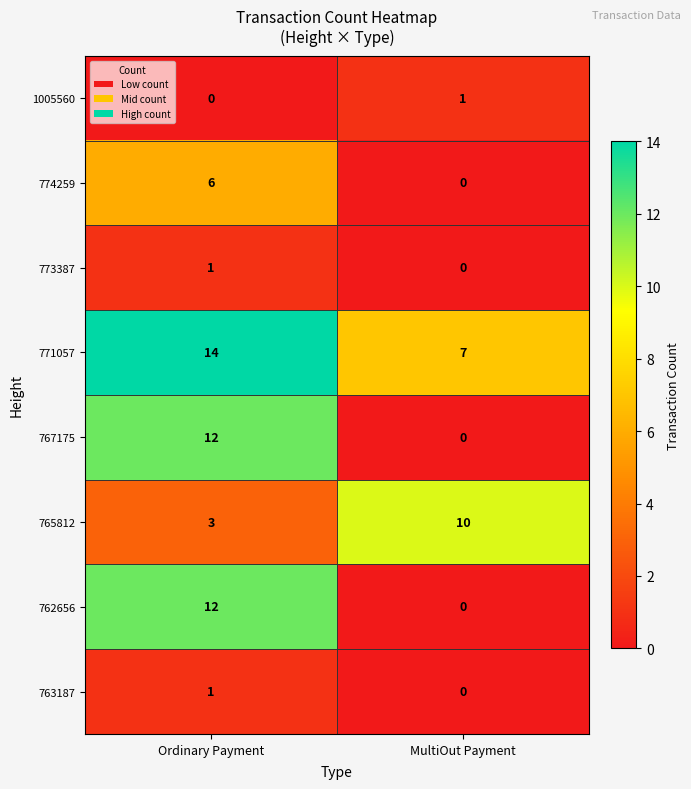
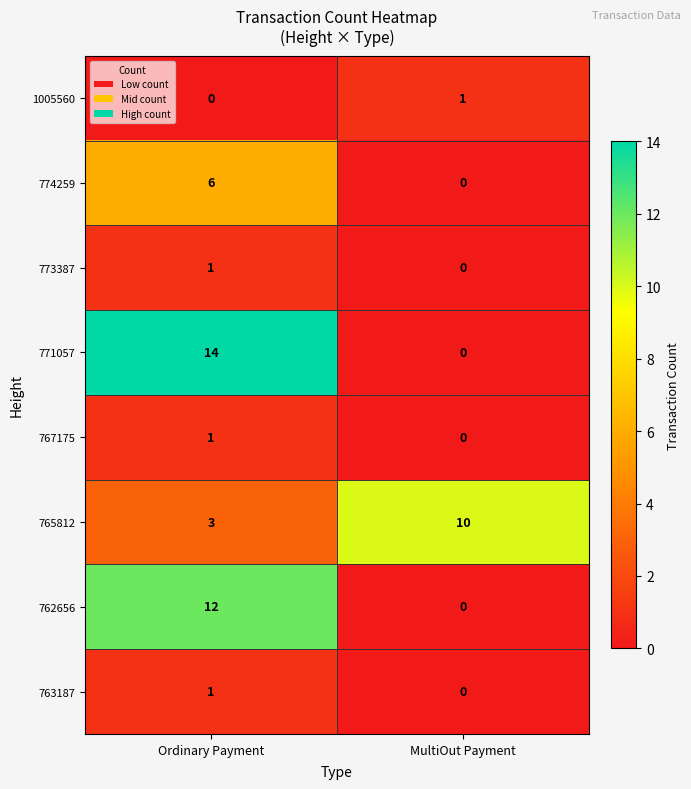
  {
    "1005560": {
      "Ordinary Payment": 0,
      "MultiOut Payment": 1
    },
    "774259": {
      "Ordinary Payment": 6,
      "MultiOut Payment": 0
    },
    "773387": {
      "Ordinary Payment": 1,
      "MultiOut Payment": 0
    },
    "771057": {
      "Ordinary Payment": 14,
-     "MultiOut Payment": 7
+     "MultiOut Payment": 0
    },
    "767175": {
-     "Ordinary Payment": 12,
+     "Ordinary Payment": 1,
      "MultiOut Payment": 0
    },
    "765812": {
      "Ordinary Payment": 3,
      "MultiOut Payment": 10
    },
    "762656": {
      "Ordinary Payment": 12,
      "MultiOut Payment": 0
    },
    "763187": {
      "Ordinary Payment": 1,
      "MultiOut Payment": 0
    }
  }
